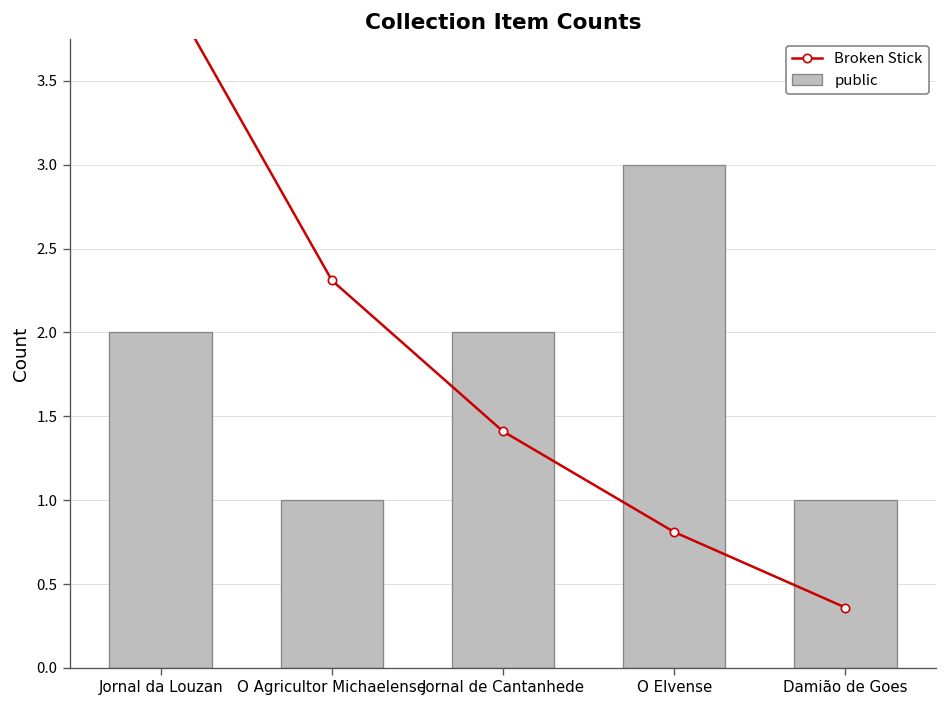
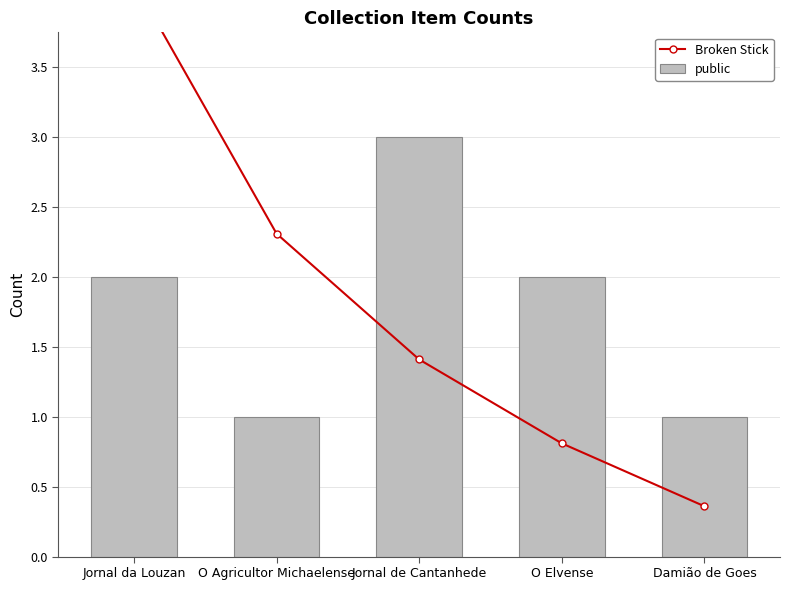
  {
    "public": {
      "Jornal da Louzan": 2,
      "O Agricultor Michaelense": 1,
-     "Jornal de Cantanhede": 2,
-     "O Elvense": 3,
+     "Jornal de Cantanhede": 3,
+     "O Elvense": 2,
      "Damião de Goes": 1
    },
    "Broken Stick": {
      "O Agricultor Michaelense": 2.31,
      "Jornal de Cantanhede": 1.41,
      "O Elvense": 0.81,
      "Damião de Goes": 0.36
    }
  }
